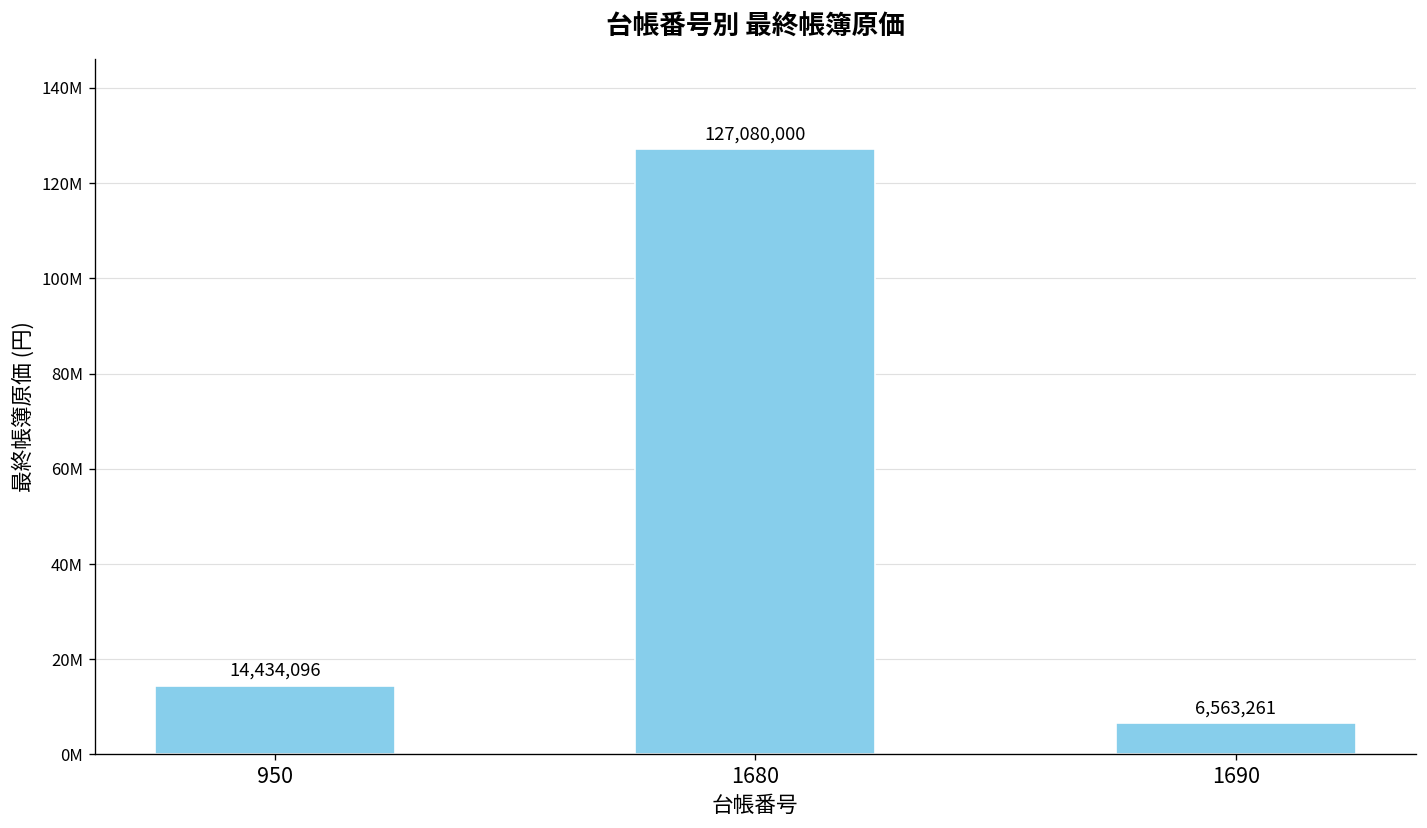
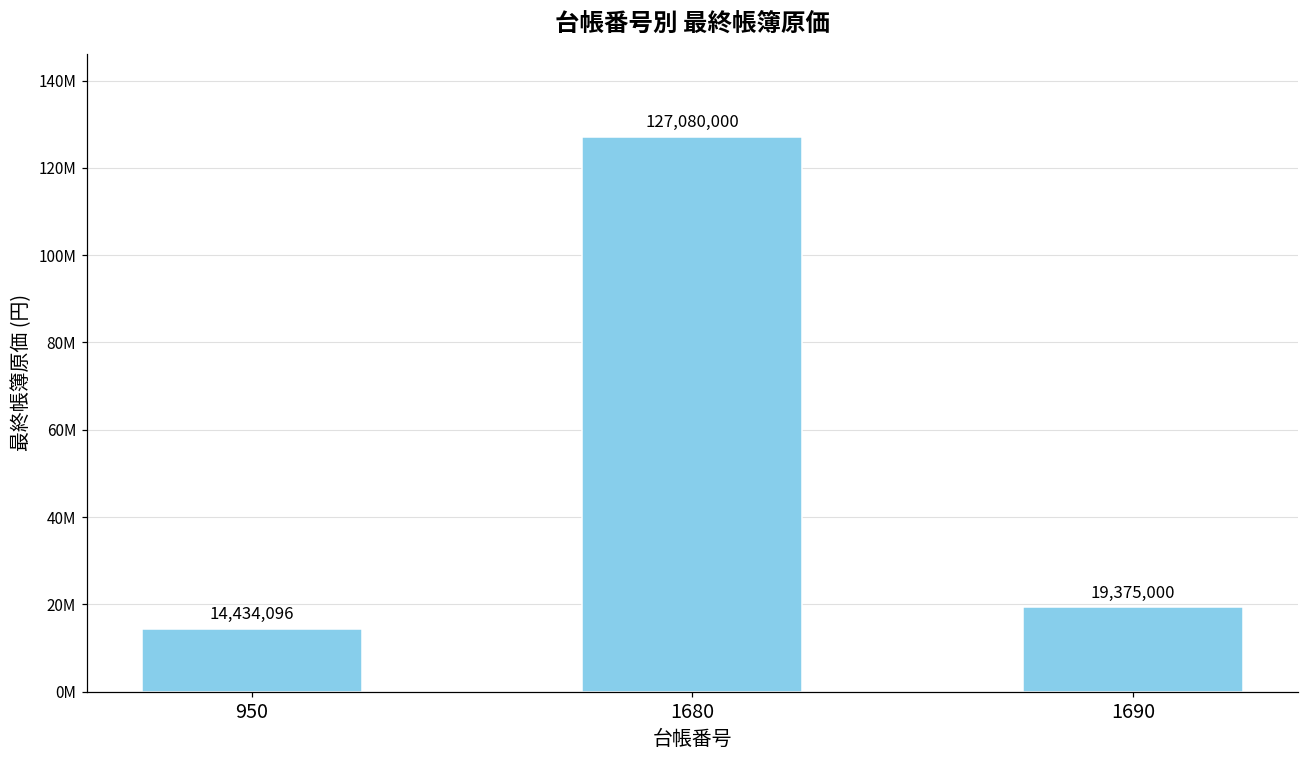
  {
    "950": "14,434,096",
    "1680": "127,080,000",
-   "1690": "6,563,261"
+   "1690": "19,375,000"
  }
